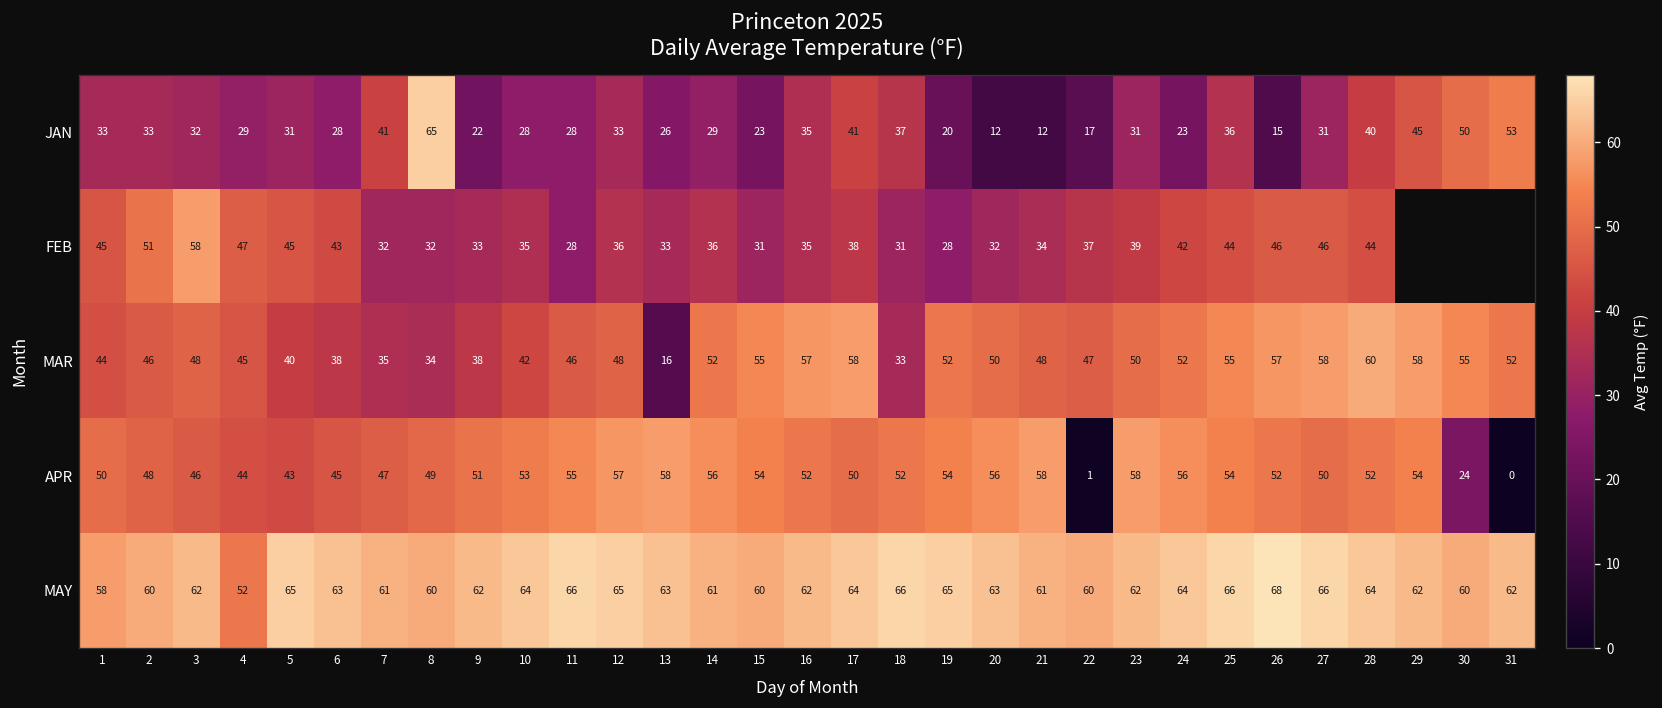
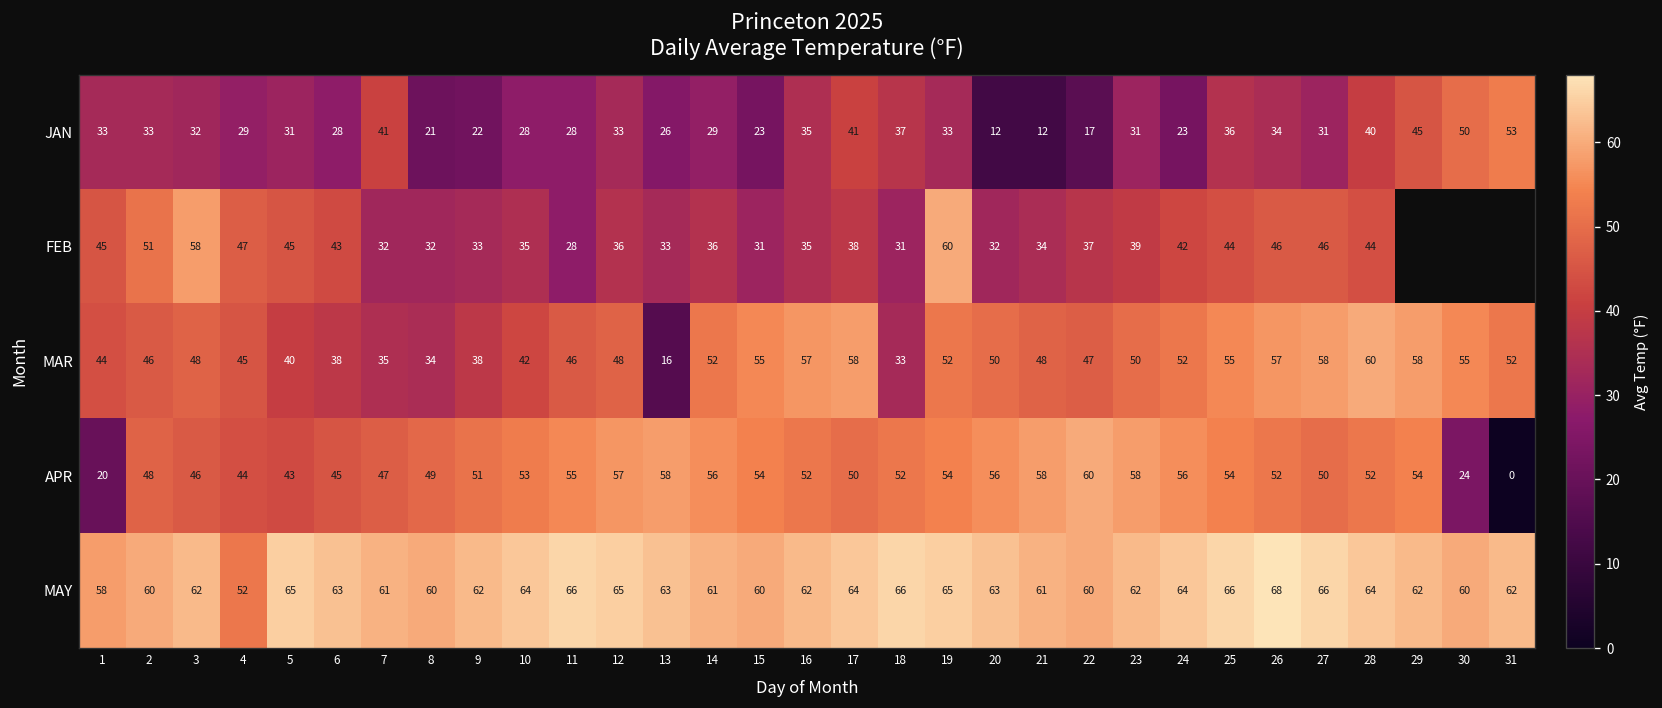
  {
    "JAN": {
      "1": 33,
      "2": 33,
      "3": 32,
      "4": 29,
      "5": 31,
      "6": 28,
      "7": 41,
-     "8": 65,
+     "8": 21,
      "9": 22,
      "10": 28,
      "11": 28,
      "12": 33,
      "13": 26,
      "14": 29,
      "15": 23,
      "16": 35,
      "17": 41,
      "18": 37,
-     "19": 20,
+     "19": 33,
      "20": 12,
      "21": 12,
      "22": 17,
      "23": 31,
      "24": 23,
      "25": 36,
-     "26": 15,
+     "26": 34,
      "27": 31,
      "28": 40,
      "29": 45,
      "30": 50,
      "31": 53
    },
    "FEB": {
      "1": 45,
      "2": 51,
      "3": 58,
      "4": 47,
      "5": 45,
      "6": 43,
      "7": 32,
      "8": 32,
      "9": 33,
      "10": 35,
      "11": 28,
      "12": 36,
      "13": 33,
      "14": 36,
      "15": 31,
      "16": 35,
      "17": 38,
      "18": 31,
-     "19": 28,
+     "19": 60,
      "20": 32,
      "21": 34,
      "22": 37,
      "23": 39,
      "24": 42,
      "25": 44,
      "26": 46,
      "27": 46,
      "28": 44
    },
    "MAR": {
      "1": 44,
      "2": 46,
      "3": 48,
      "4": 45,
      "5": 40,
      "6": 38,
      "7": 35,
      "8": 34,
      "9": 38,
      "10": 42,
      "11": 46,
      "12": 48,
      "13": 16,
      "14": 52,
      "15": 55,
      "16": 57,
      "17": 58,
      "18": 33,
      "19": 52,
      "20": 50,
      "21": 48,
      "22": 47,
      "23": 50,
      "24": 52,
      "25": 55,
      "26": 57,
      "27": 58,
      "28": 60,
      "29": 58,
      "30": 55,
      "31": 52
    },
    "APR": {
-     "1": 50,
+     "1": 20,
      "2": 48,
      "3": 46,
      "4": 44,
      "5": 43,
      "6": 45,
      "7": 47,
      "8": 49,
      "9": 51,
      "10": 53,
      "11": 55,
      "12": 57,
      "13": 58,
      "14": 56,
      "15": 54,
      "16": 52,
      "17": 50,
      "18": 52,
      "19": 54,
      "20": 56,
      "21": 58,
-     "22": 1,
+     "22": 60,
      "23": 58,
      "24": 56,
      "25": 54,
      "26": 52,
      "27": 50,
      "28": 52,
      "29": 54,
      "30": 24,
      "31": 0
    },
    "MAY": {
      "1": 58,
      "2": 60,
      "3": 62,
      "4": 52,
      "5": 65,
      "6": 63,
      "7": 61,
      "8": 60,
      "9": 62,
      "10": 64,
      "11": 66,
      "12": 65,
      "13": 63,
      "14": 61,
      "15": 60,
      "16": 62,
      "17": 64,
      "18": 66,
      "19": 65,
      "20": 63,
      "21": 61,
      "22": 60,
      "23": 62,
      "24": 64,
      "25": 66,
      "26": 68,
      "27": 66,
      "28": 64,
      "29": 62,
      "30": 60,
      "31": 62
    }
  }
